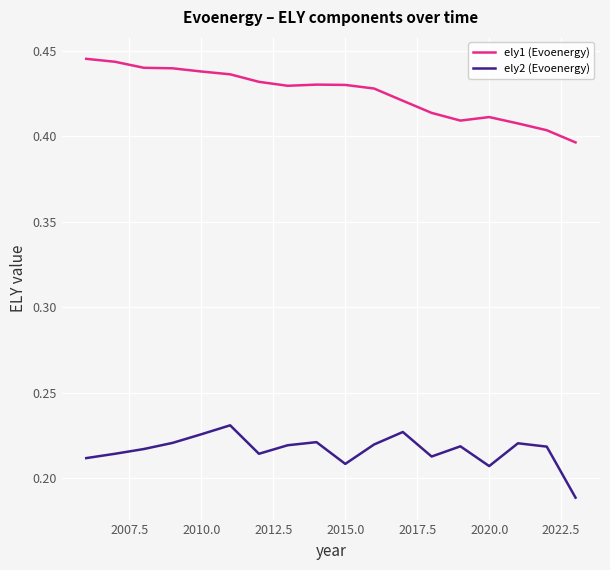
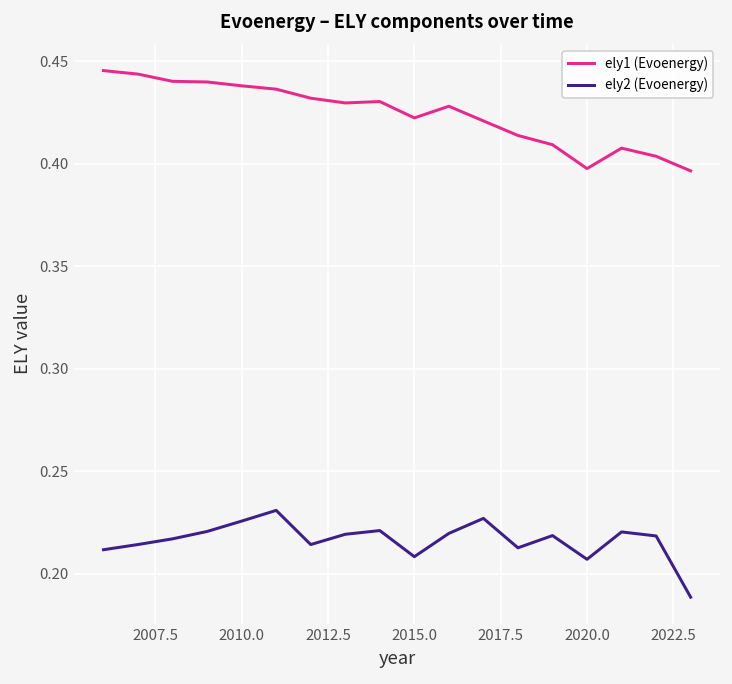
  {
    "ely1 (Evoenergy)": {
      "2010.0": 0.438,
-     "2015.0": 0.430,
-     "2020.0": 0.411
+     "2015.0": 0.422,
+     "2020.0": 0.398
    },
    "ely2 (Evoenergy)": {
      "2010.0": 0.226,
      "2015.0": 0.208,
      "2020.0": 0.207
    }
  }
